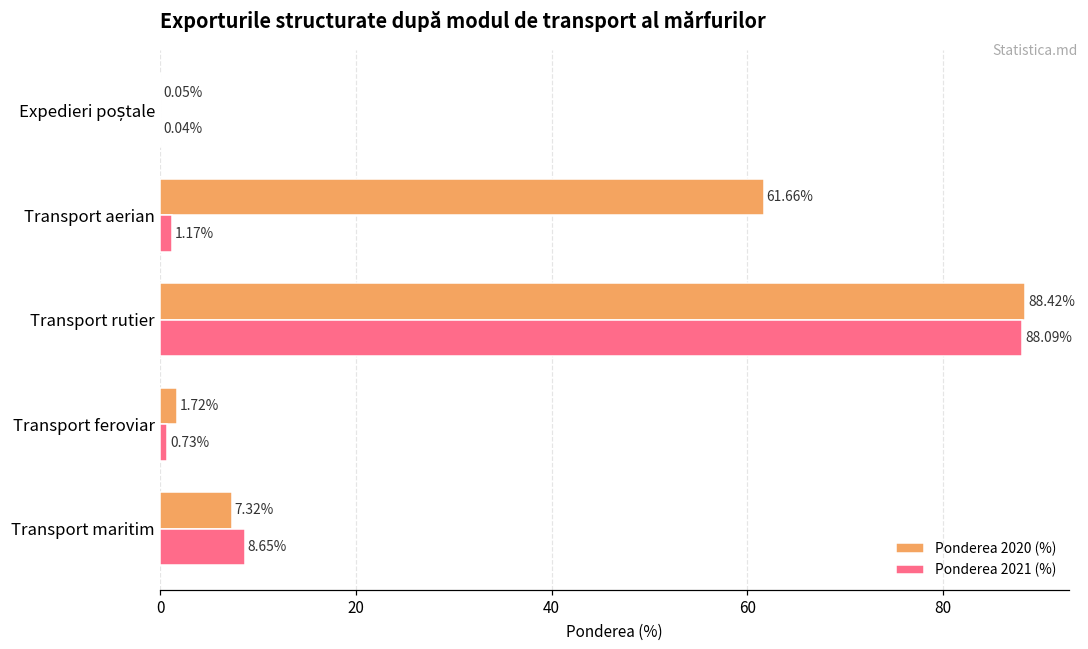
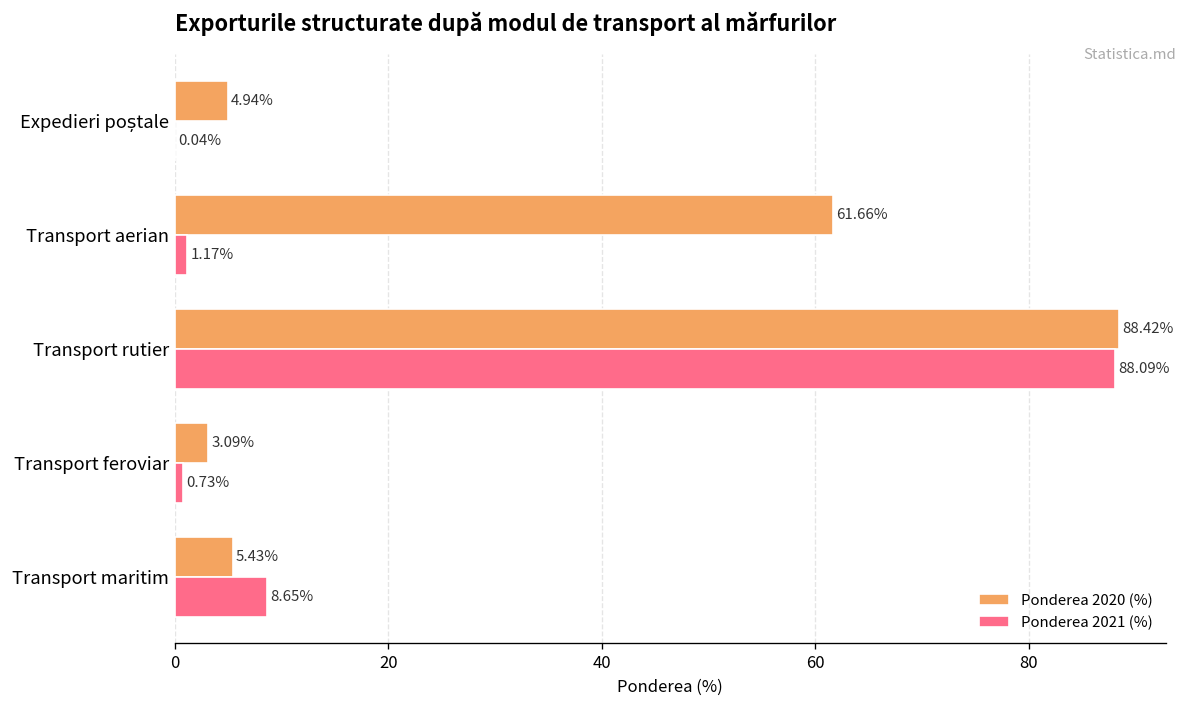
  {
    "Ponderea 2020 (%)": {
-     "Expedieri poștale": "0.05%",
+     "Expedieri poștale": "4.94%",
      "Transport aerian": "61.66%",
      "Transport rutier": "88.42%",
-     "Transport feroviar": "1.72%",
-     "Transport maritim": "7.32%"
+     "Transport feroviar": "3.09%",
+     "Transport maritim": "5.43%"
    },
    "Ponderea 2021 (%)": {
      "Expedieri poștale": "0.04%",
      "Transport aerian": "1.17%",
      "Transport rutier": "88.09%",
      "Transport feroviar": "0.73%",
      "Transport maritim": "8.65%"
    }
  }
